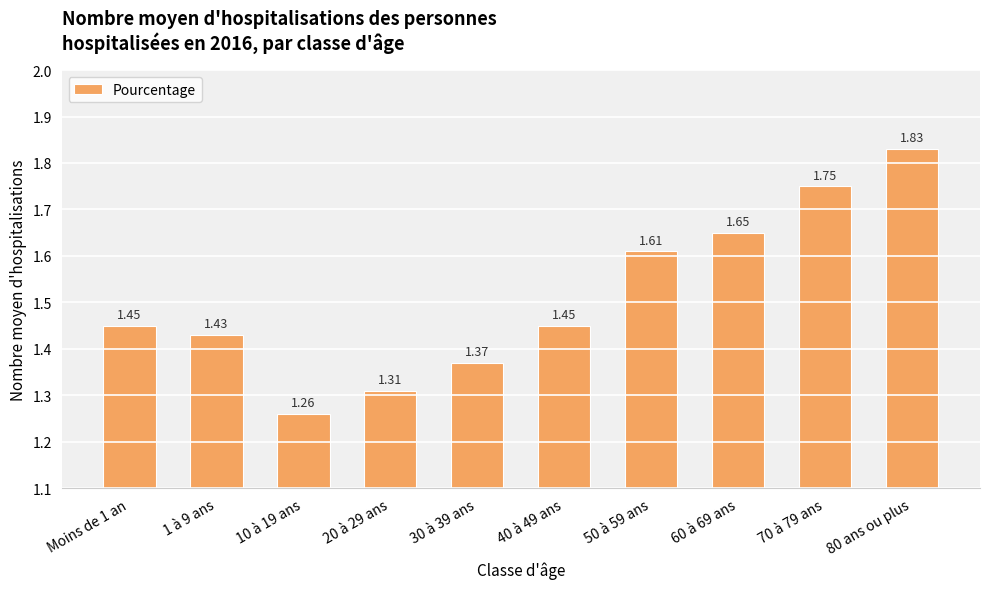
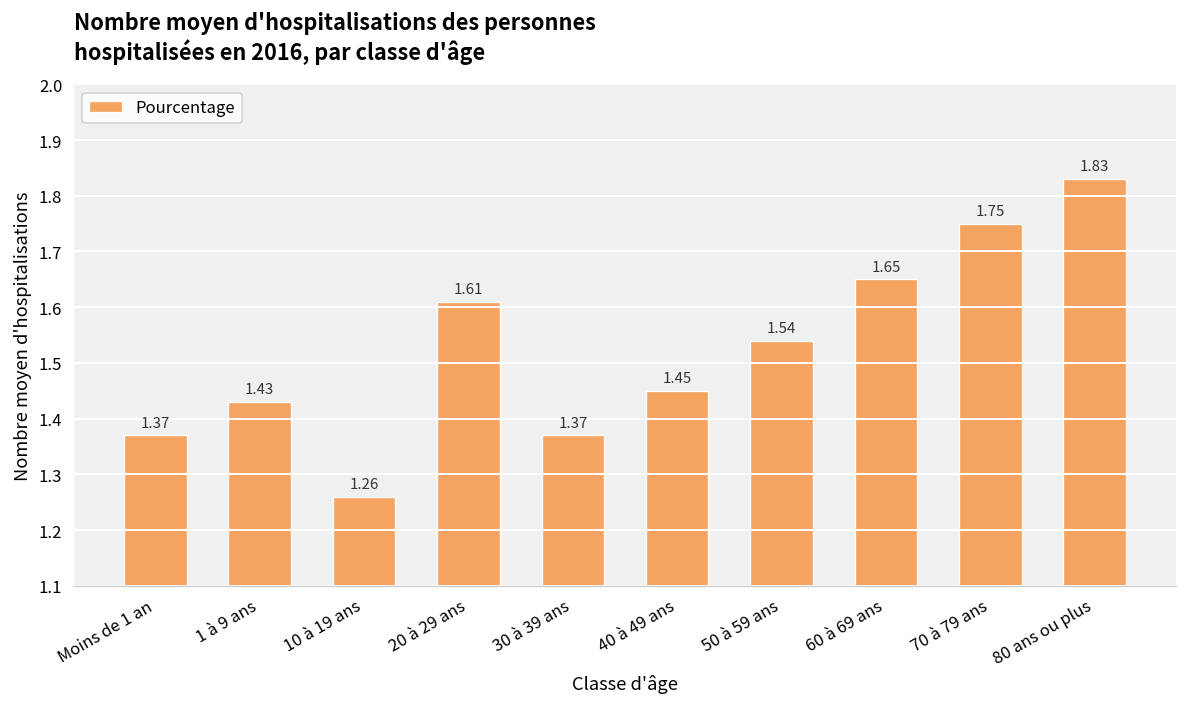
  {
-   "Moins de 1 an": 1.45,
+   "Moins de 1 an": 1.37,
    "1 à 9 ans": 1.43,
    "10 à 19 ans": 1.26,
-   "20 à 29 ans": 1.31,
+   "20 à 29 ans": 1.61,
    "30 à 39 ans": 1.37,
    "40 à 49 ans": 1.45,
-   "50 à 59 ans": 1.61,
+   "50 à 59 ans": 1.54,
    "60 à 69 ans": 1.65,
    "70 à 79 ans": 1.75,
    "80 ans ou plus": 1.83
  }
